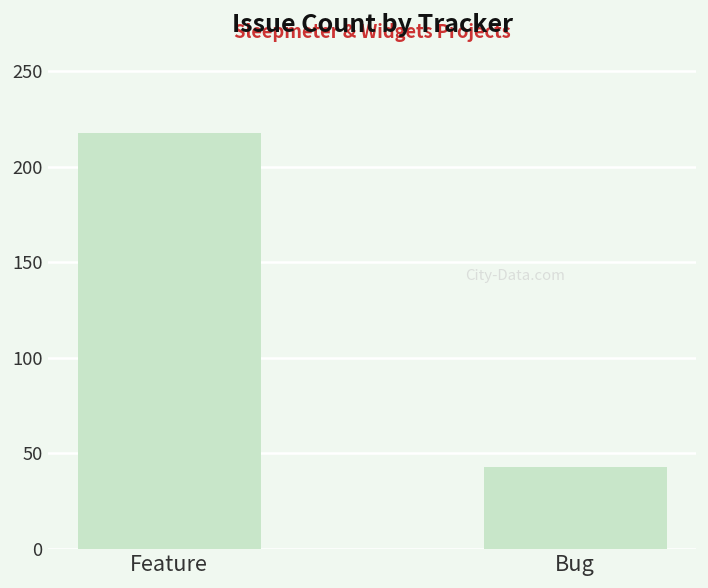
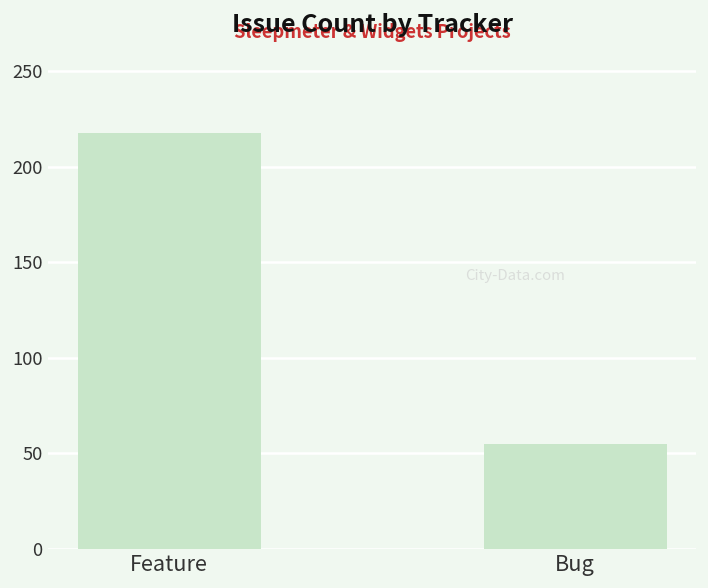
  {
    "Feature": 218,
-   "Bug": 43
+   "Bug": 55
  }
